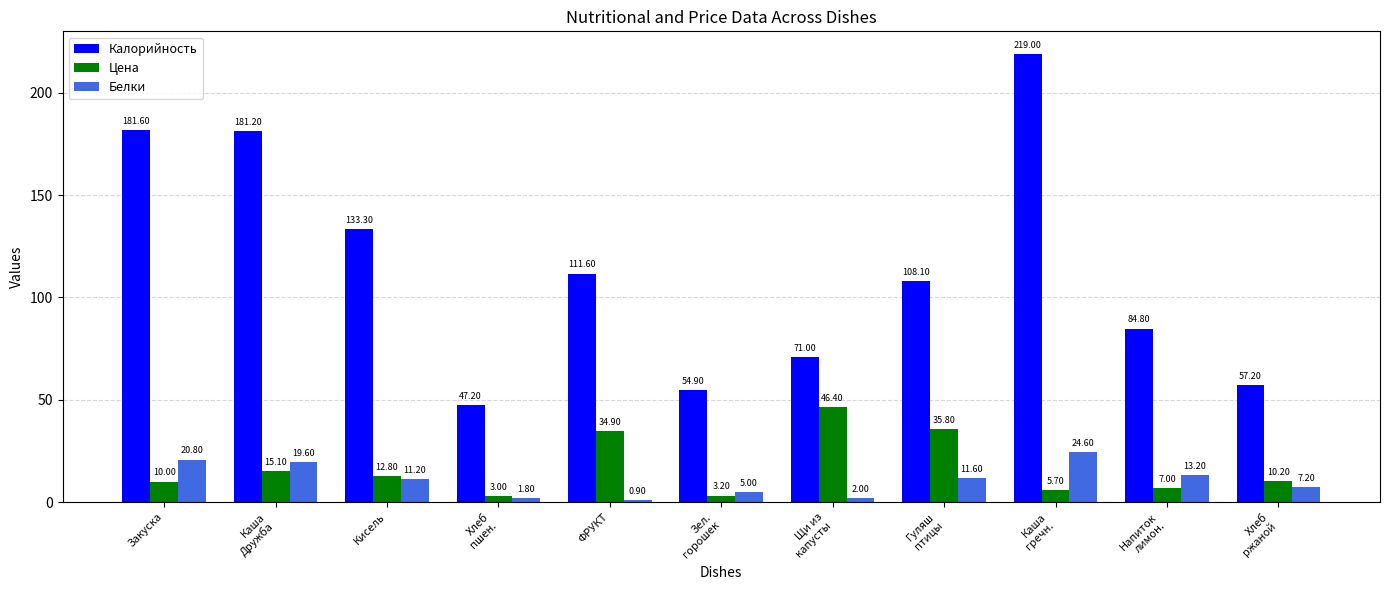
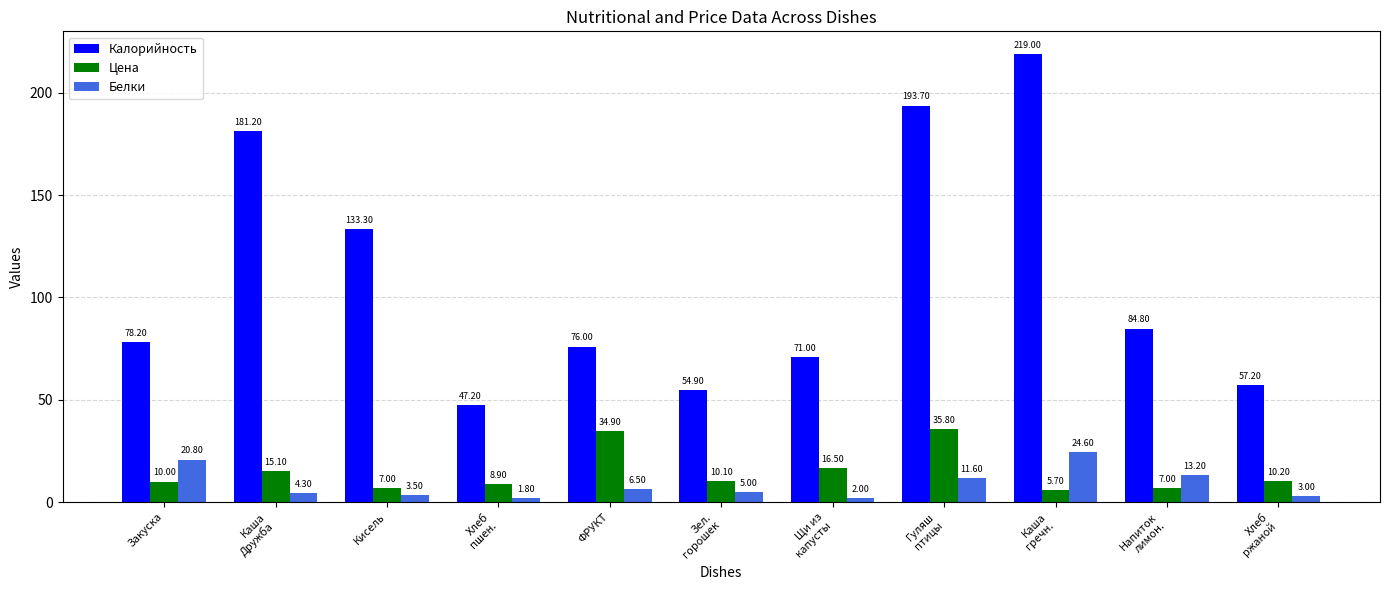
  {
    "Калорийность": {
-     "Закуска": 181.60,
+     "Закуска": 78.20,
      "Каша Дружба": 181.20,
      "Кисель": 133.30,
      "Хлеб пшен.": 47.20,
-     "ФРУКТ": 111.60,
+     "ФРУКТ": 76.00,
      "Зел. горошек": 54.90,
      "Щи из капусты": 71.00,
-     "Гуляш птицы": 108.10,
+     "Гуляш птицы": 193.70,
      "Каша гречн.": 219.00,
      "Напиток лимон.": 84.80,
      "Хлеб ржаной": 57.20
    },
    "Цена": {
      "Закуска": 10.00,
      "Каша Дружба": 15.10,
-     "Кисель": 12.80,
-     "Хлеб пшен.": 3.00,
+     "Кисель": 7.00,
+     "Хлеб пшен.": 8.90,
      "ФРУКТ": 34.90,
-     "Зел. горошек": 3.20,
-     "Щи из капусты": 46.40,
+     "Зел. горошек": 10.10,
+     "Щи из капусты": 16.50,
      "Гуляш птицы": 35.80,
      "Каша гречн.": 5.70,
      "Напиток лимон.": 7.00,
      "Хлеб ржаной": 10.20
    },
    "Белки": {
      "Закуска": 20.80,
-     "Каша Дружба": 19.60,
-     "Кисель": 11.20,
+     "Каша Дружба": 4.30,
+     "Кисель": 3.50,
      "Хлеб пшен.": 1.80,
-     "ФРУКТ": 0.90,
+     "ФРУКТ": 6.50,
      "Зел. горошек": 5.00,
      "Щи из капусты": 2.00,
      "Гуляш птицы": 11.60,
      "Каша гречн.": 24.60,
      "Напиток лимон.": 13.20,
-     "Хлеб ржаной": 7.20
+     "Хлеб ржаной": 3.00
    }
  }
